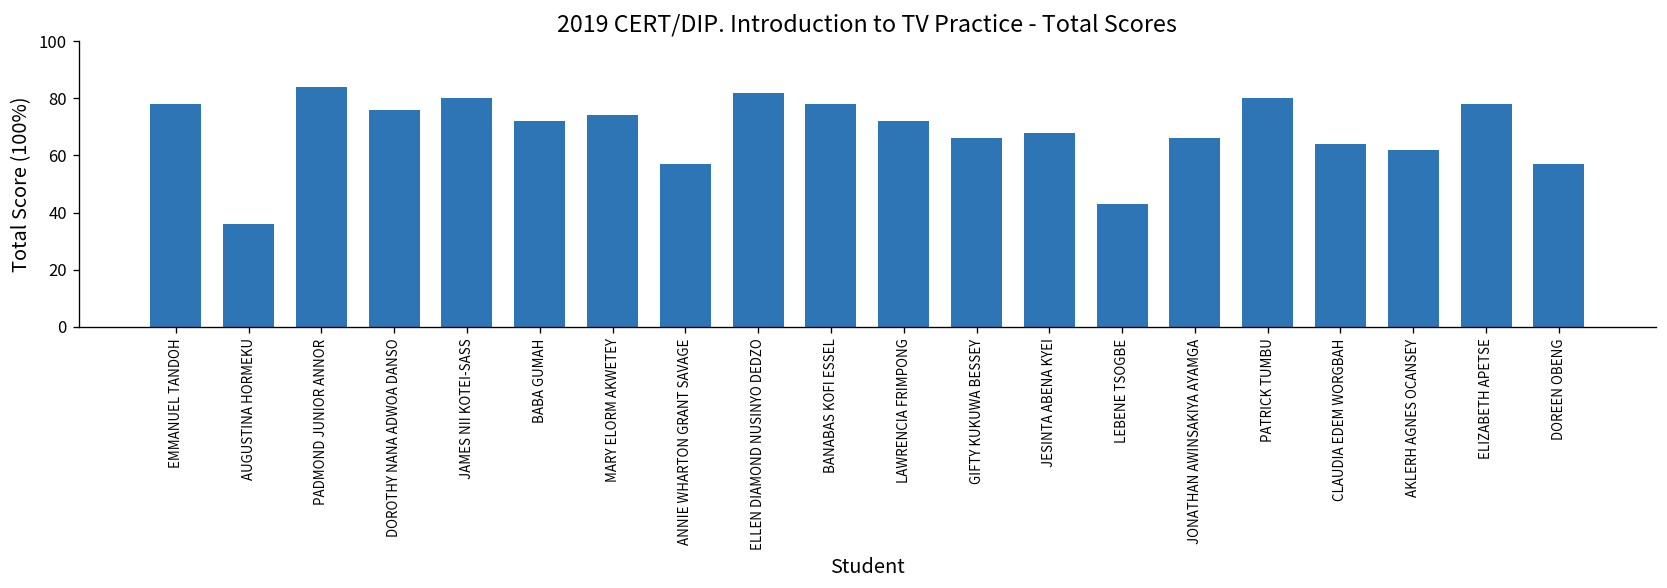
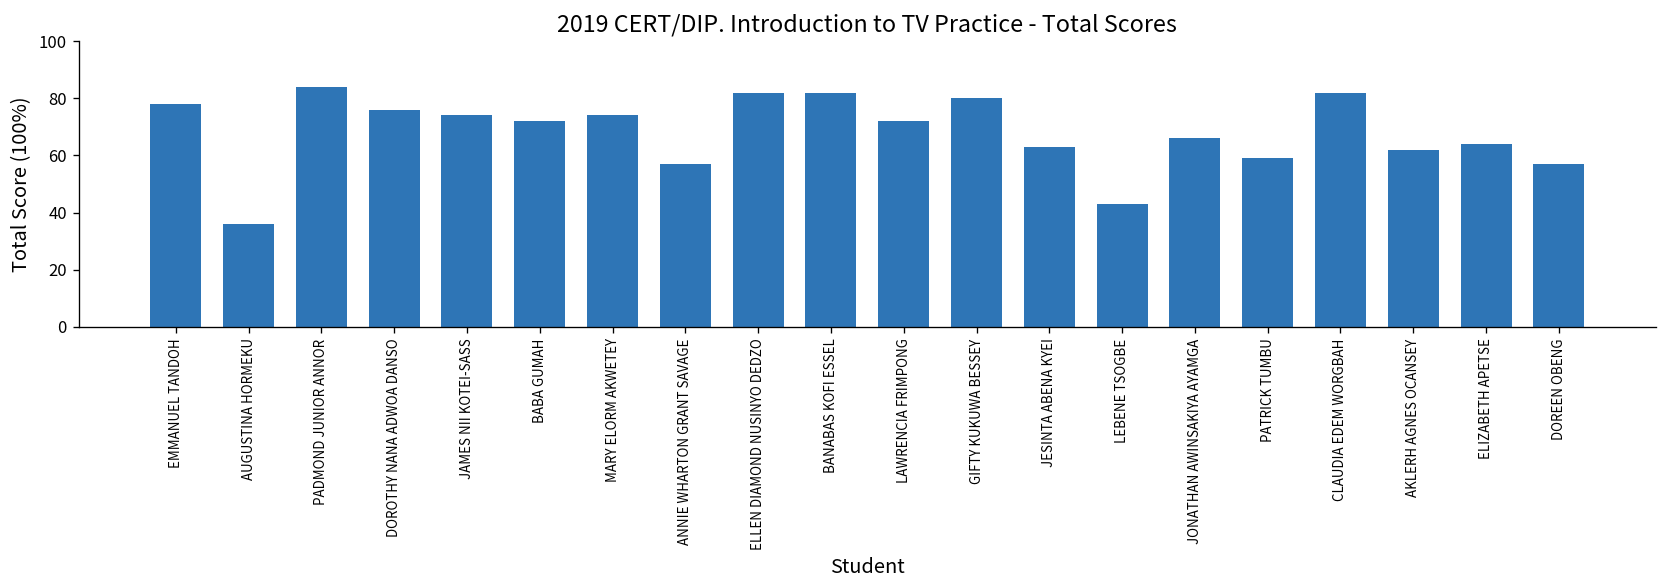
  {
    "EMMANUEL TANDOH": 78,
    "AUGUSTINA HORMEKU": 36,
    "PADMOND JUNIOR ANNOR": 84,
    "DOROTHY NANA ADWOA DANSO": 76,
-   "JAMES NII KOTEI-SASS": 80,
+   "JAMES NII KOTEI-SASS": 74,
    "BABA GUMAH": 72,
    "MARY ELORM AKWETEY": 74,
    "ANNIE WHARTON GRANT SAVAGE": 57,
    "ELLEN DIAMOND NUSINYO DEDZO": 82,
-   "BANABAS KOFI ESSEL": 78,
+   "BANABAS KOFI ESSEL": 82,
    "LAWRENCIA FRIMPONG": 72,
-   "GIFTY KUKUWA BESSEY": 66,
-   "JESINTA ABENA KYEI": 68,
+   "GIFTY KUKUWA BESSEY": 80,
+   "JESINTA ABENA KYEI": 63,
    "LEBENE TSOGBE": 43,
    "JONATHAN AWINSAKIYA AYAMGA": 66,
-   "PATRICK TUMBU": 80,
-   "CLAUDIA EDEM WORGBAH": 64,
+   "PATRICK TUMBU": 59,
+   "CLAUDIA EDEM WORGBAH": 82,
    "AKLERH AGNES OCANSEY": 62,
-   "ELIZABETH APETSE": 78,
+   "ELIZABETH APETSE": 64,
    "DOREEN OBENG": 57
  }
